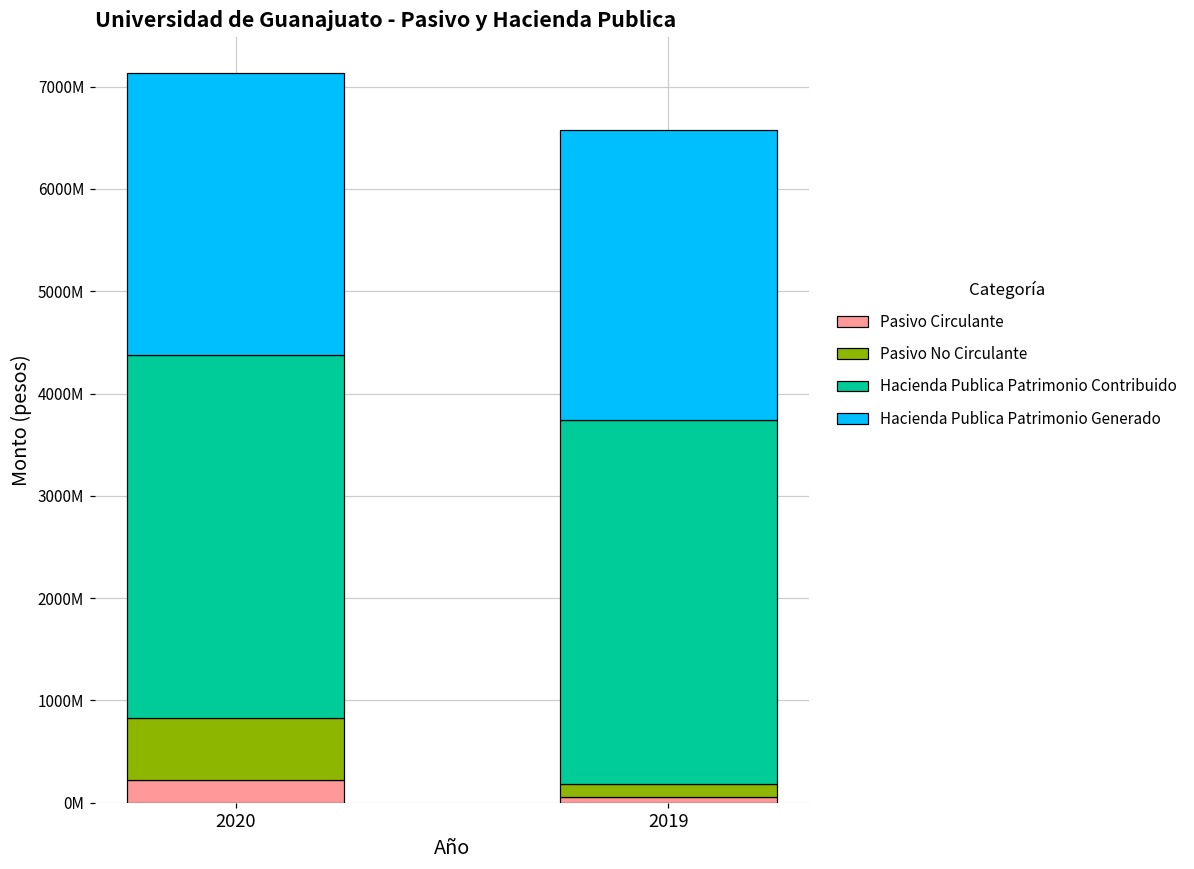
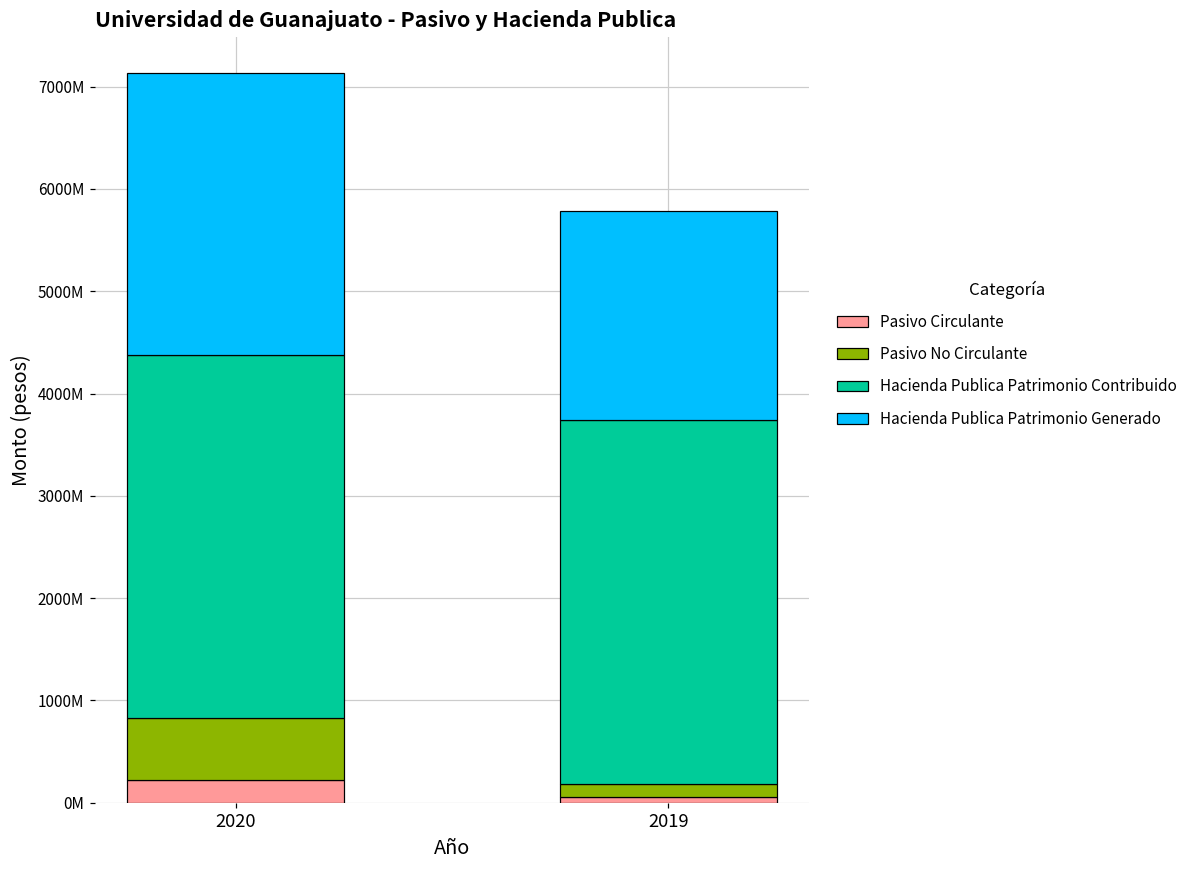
  {
    "Pasivo Circulante": {
      "2020": 200000000,
      "2019": 100000000
    },
    "Pasivo No Circulante": {
      "2020": 600000000,
      "2019": 100000000
    },
    "Hacienda Publica Patrimonio Contribuido": {
      "2020": 3600000000,
      "2019": 3600000000
    },
    "Hacienda Publica Patrimonio Generado": {
      "2020": 2800000000,
-     "2019": 2800000000
+     "2019": 2000000000
    }
  }
